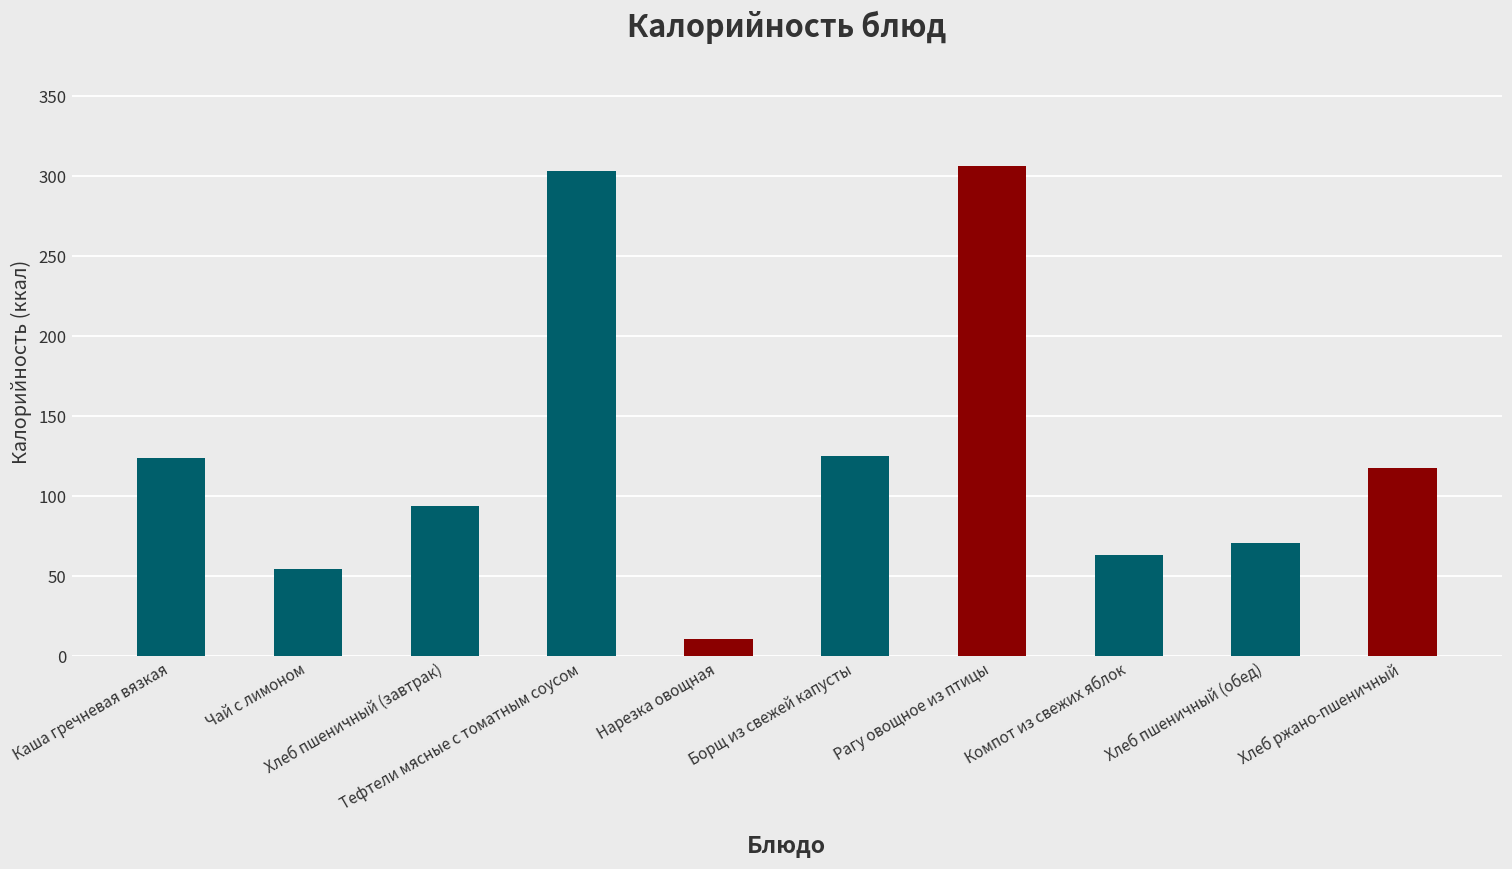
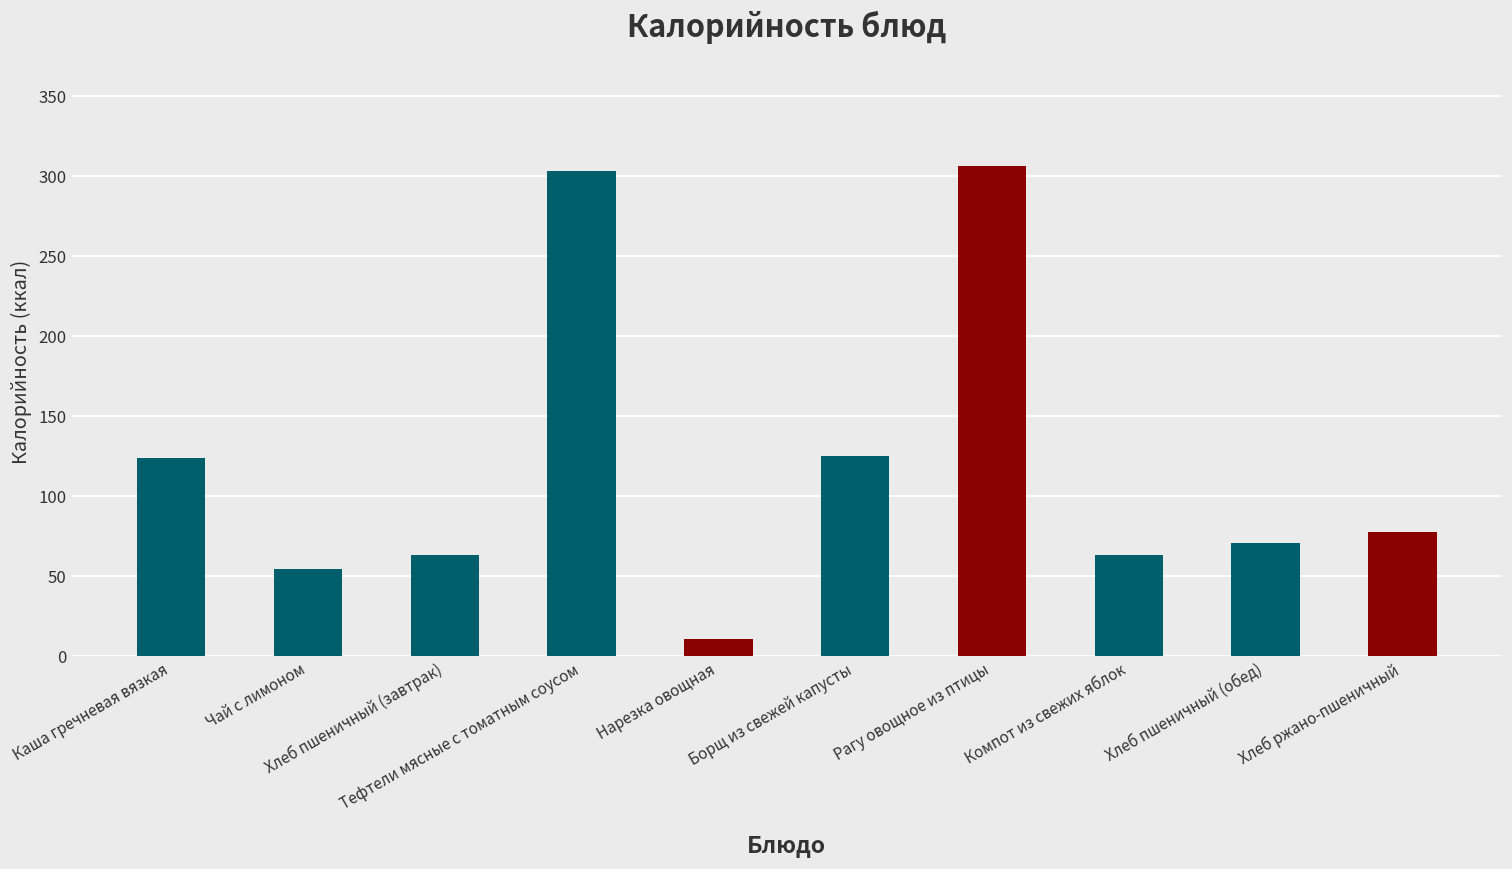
  {
    "Каша гречневая вязкая": 124,
    "Чай с лимоном": 55,
-   "Хлеб пшеничный (завтрак)": 94,
+   "Хлеб пшеничный (завтрак)": 63,
    "Тефтели мясные с томатным соусом": 304,
    "Нарезка овощная": 11,
    "Борщ из свежей капусты": 125,
    "Рагу овощное из птицы": 307,
    "Компот из свежих яблок": 64,
    "Хлеб пшеничный (обед)": 71,
-   "Хлеб ржано-пшеничный": 118
+   "Хлеб ржано-пшеничный": 78
  }
